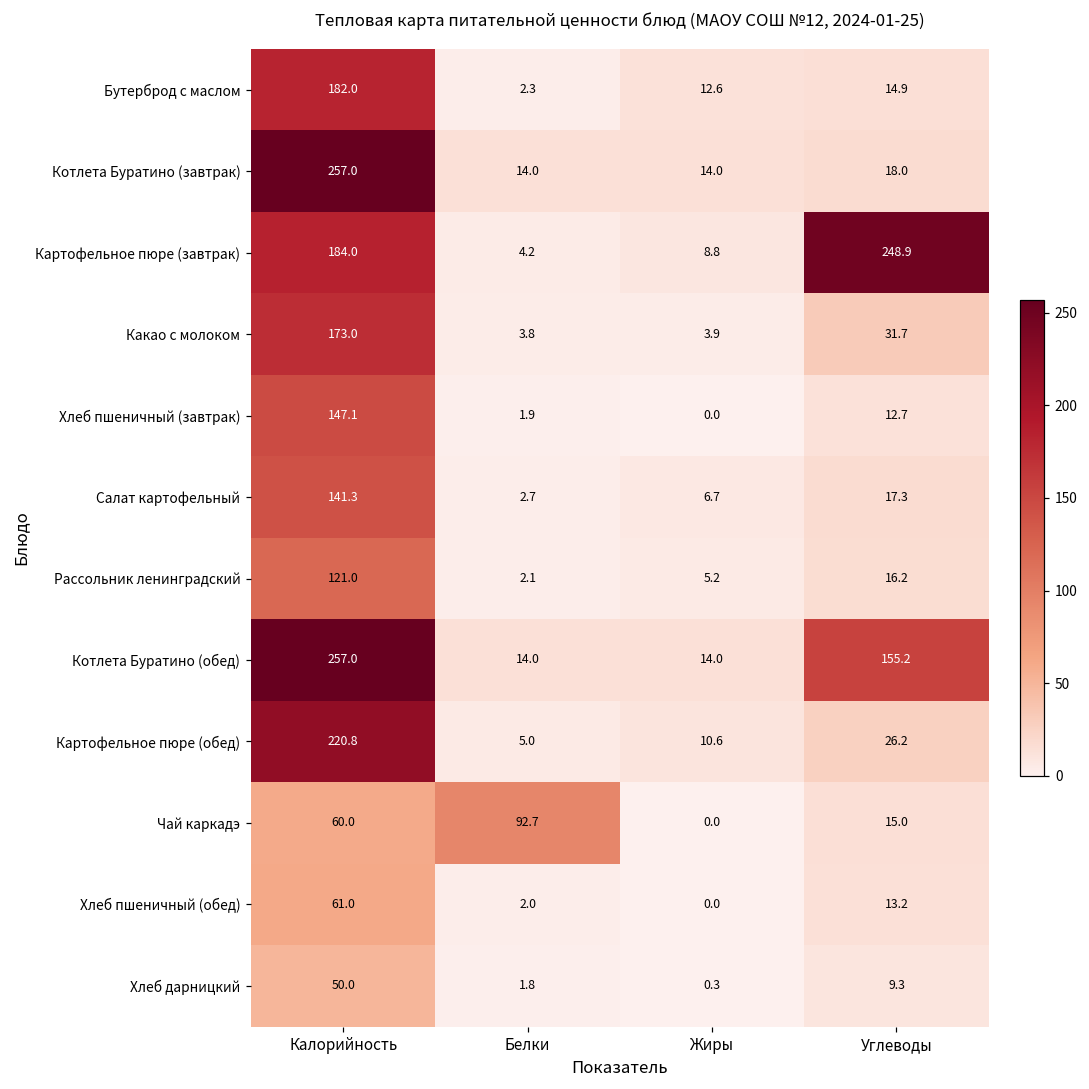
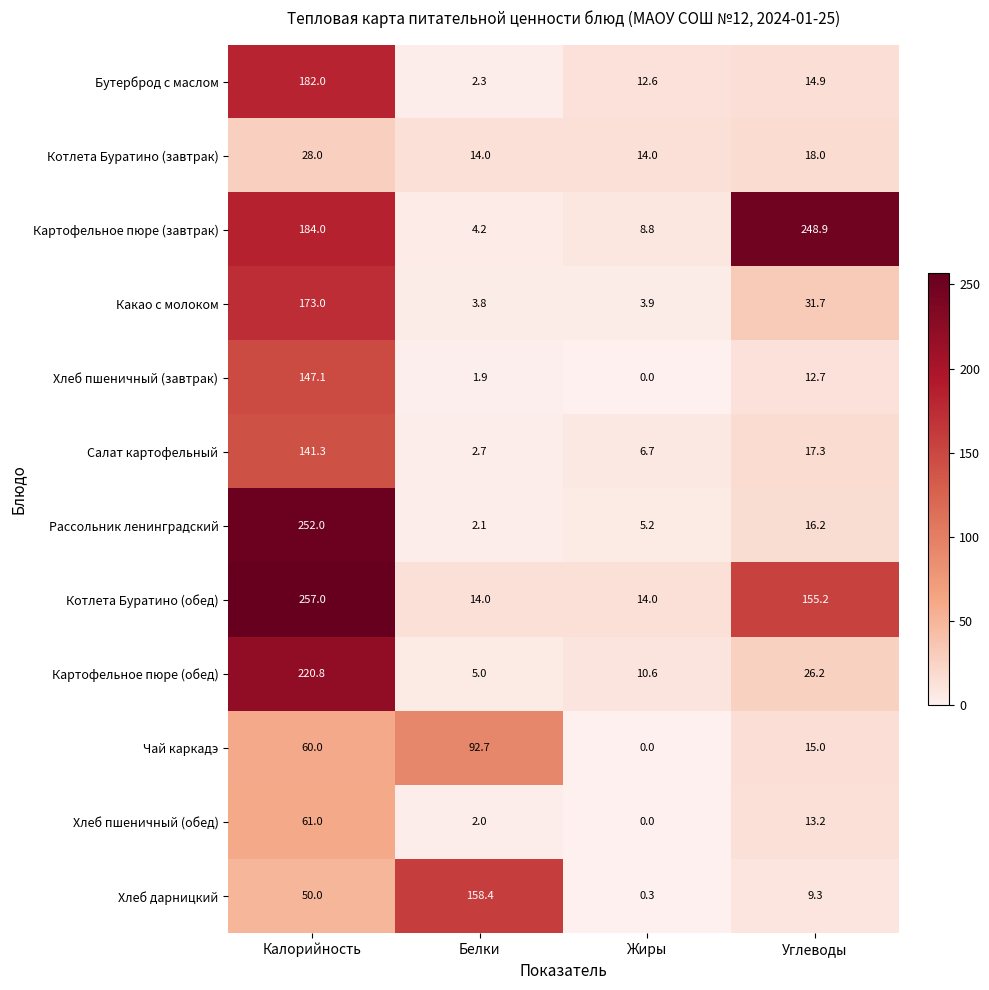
  {
    "Бутерброд с маслом": {
      "Калорийность": 182.0,
      "Белки": 2.3,
      "Жиры": 12.6,
      "Углеводы": 14.9
    },
    "Котлета Буратино (завтрак)": {
-     "Калорийность": 257.0,
+     "Калорийность": 28.0,
      "Белки": 14.0,
      "Жиры": 14.0,
      "Углеводы": 18.0
    },
    "Картофельное пюре (завтрак)": {
      "Калорийность": 184.0,
      "Белки": 4.2,
      "Жиры": 8.8,
      "Углеводы": 248.9
    },
    "Какао с молоком": {
      "Калорийность": 173.0,
      "Белки": 3.8,
      "Жиры": 3.9,
      "Углеводы": 31.7
    },
    "Хлеб пшеничный (завтрак)": {
      "Калорийность": 147.1,
      "Белки": 1.9,
      "Жиры": 0.0,
      "Углеводы": 12.7
    },
    "Салат картофельный": {
      "Калорийность": 141.3,
      "Белки": 2.7,
      "Жиры": 6.7,
      "Углеводы": 17.3
    },
    "Рассольник ленинградский": {
-     "Калорийность": 121.0,
+     "Калорийность": 252.0,
      "Белки": 2.1,
      "Жиры": 5.2,
      "Углеводы": 16.2
    },
    "Котлета Буратино (обед)": {
      "Калорийность": 257.0,
      "Белки": 14.0,
      "Жиры": 14.0,
      "Углеводы": 155.2
    },
    "Картофельное пюре (обед)": {
      "Калорийность": 220.8,
      "Белки": 5.0,
      "Жиры": 10.6,
      "Углеводы": 26.2
    },
    "Чай каркадэ": {
      "Калорийность": 60.0,
      "Белки": 92.7,
      "Жиры": 0.0,
      "Углеводы": 15.0
    },
    "Хлеб пшеничный (обед)": {
      "Калорийность": 61.0,
      "Белки": 2.0,
      "Жиры": 0.0,
      "Углеводы": 13.2
    },
    "Хлеб дарницкий": {
      "Калорийность": 50.0,
-     "Белки": 1.8,
+     "Белки": 158.4,
      "Жиры": 0.3,
      "Углеводы": 9.3
    }
  }
